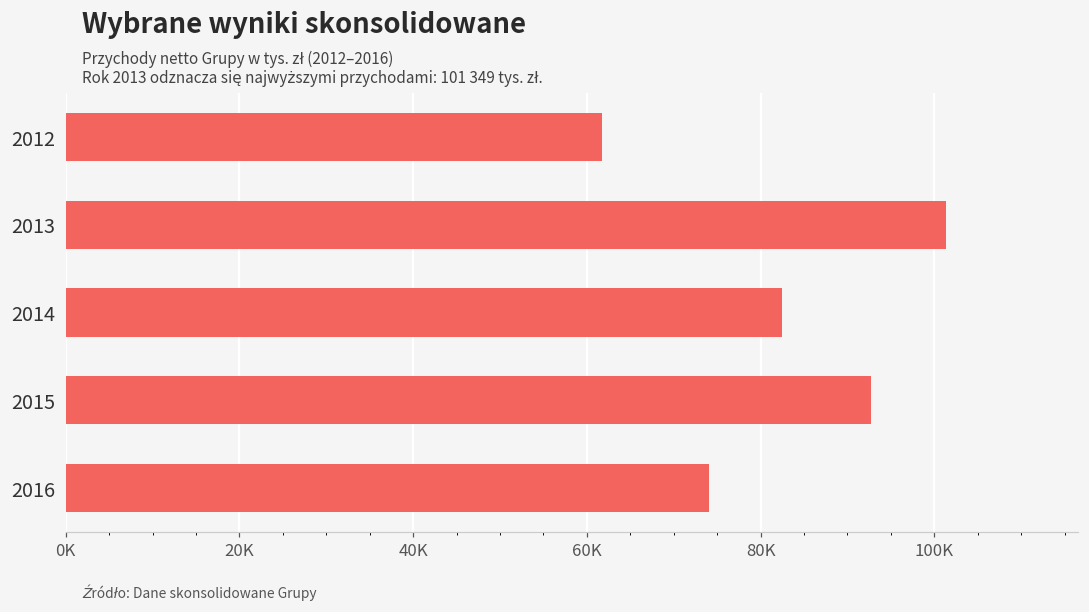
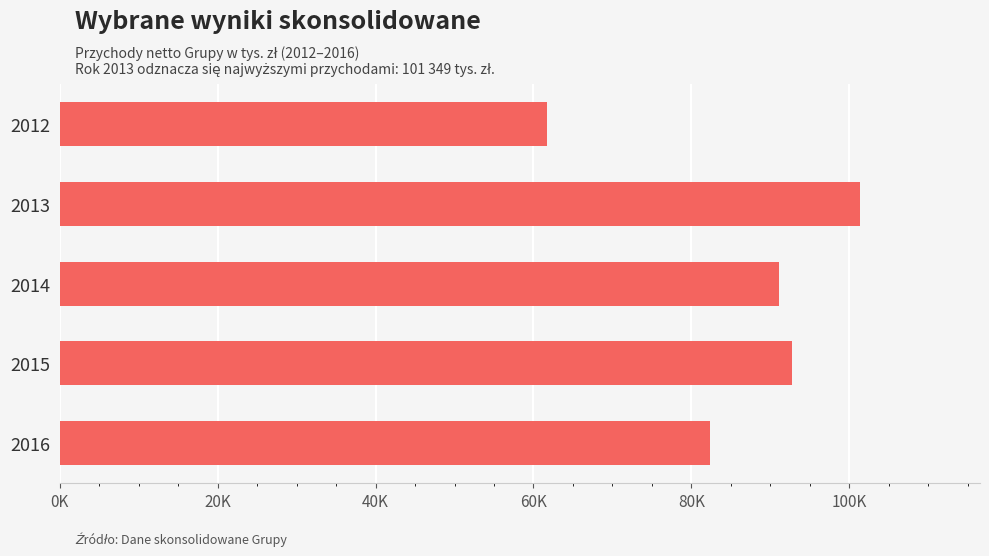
  {
    "2012": 62000,
    "2013": 101000,
-   "2014": 82000,
+   "2014": 91000,
    "2015": 93000,
-   "2016": 74000
+   "2016": 82000
  }
